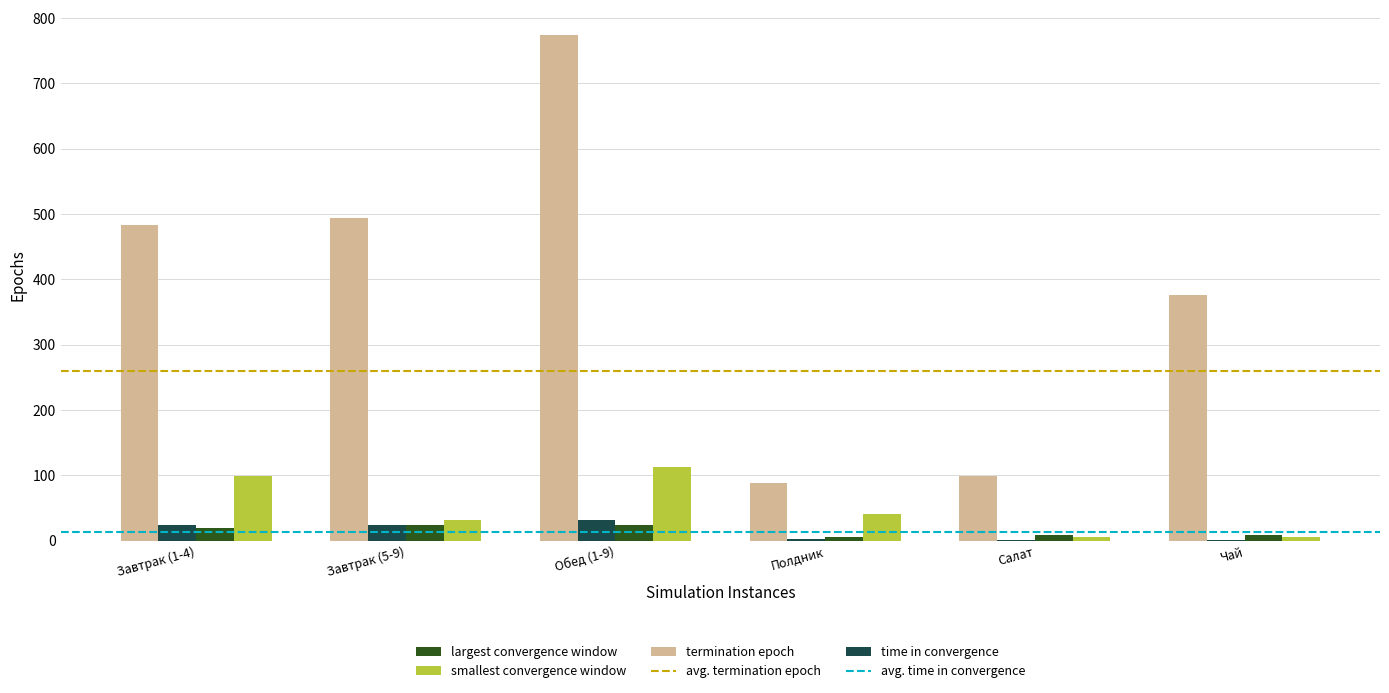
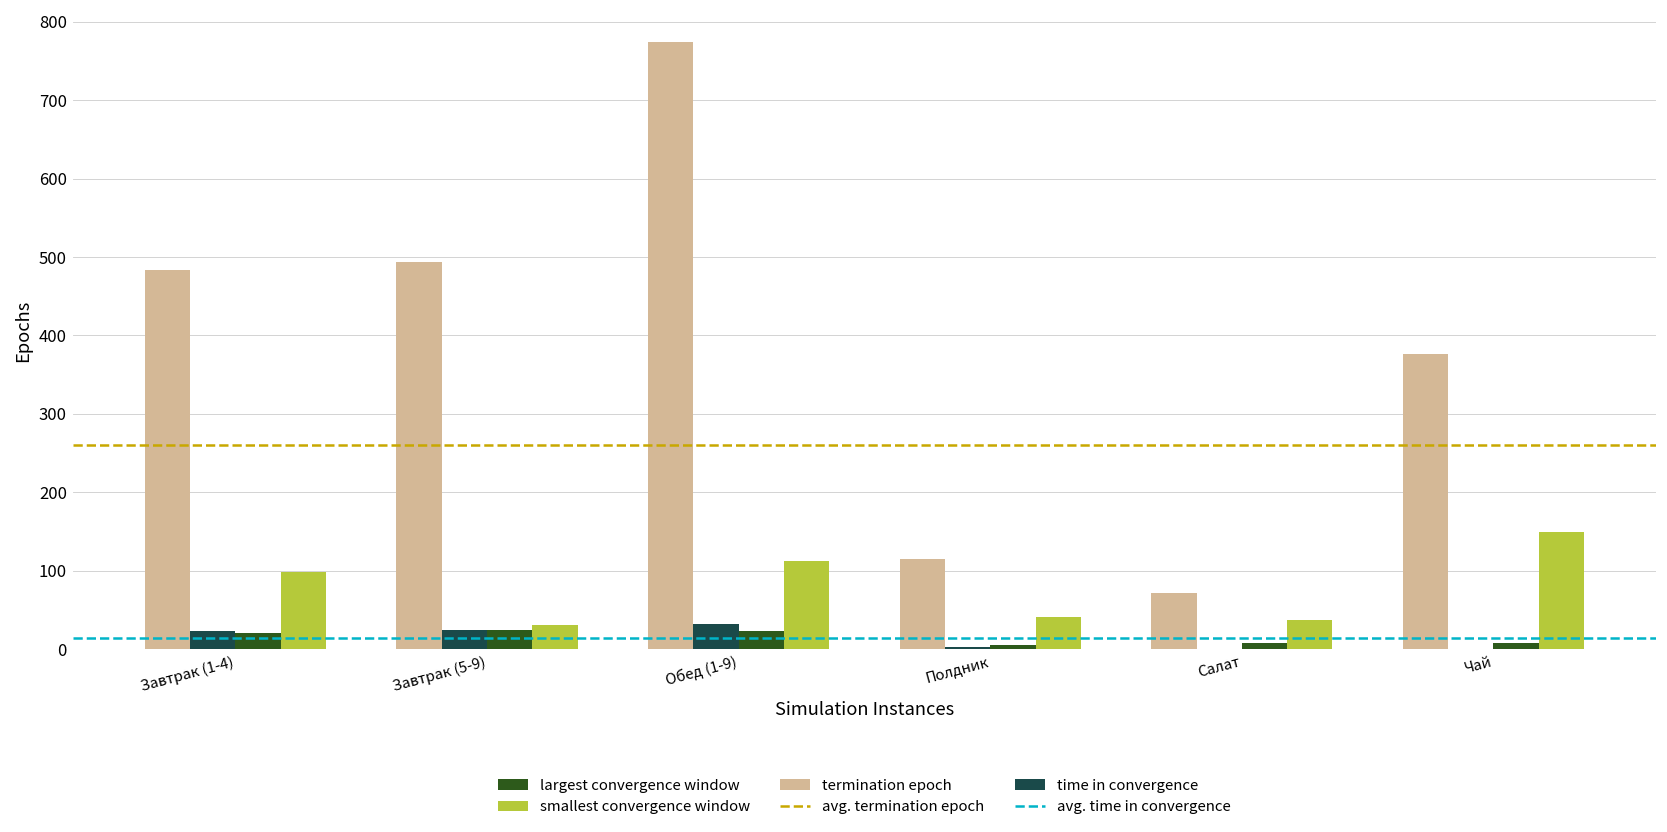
  {
    "termination epoch": {
      "Завтрак (1-4)": 480,
      "Завтрак (5-9)": 490,
      "Обед (1-9)": 770,
-     "Полдник": 90,
-     "Салат": 100,
+     "Полдник": 120,
+     "Салат": 70,
      "Чай": 380
    },
    "smallest convergence window": {
      "Завтрак (1-4)": 100,
      "Завтрак (5-9)": 30,
      "Обед (1-9)": 110,
      "Полдник": 40,
-     "Салат": 10,
-     "Чай": 10
+     "Салат": 40,
+     "Чай": 150
    }
  }
